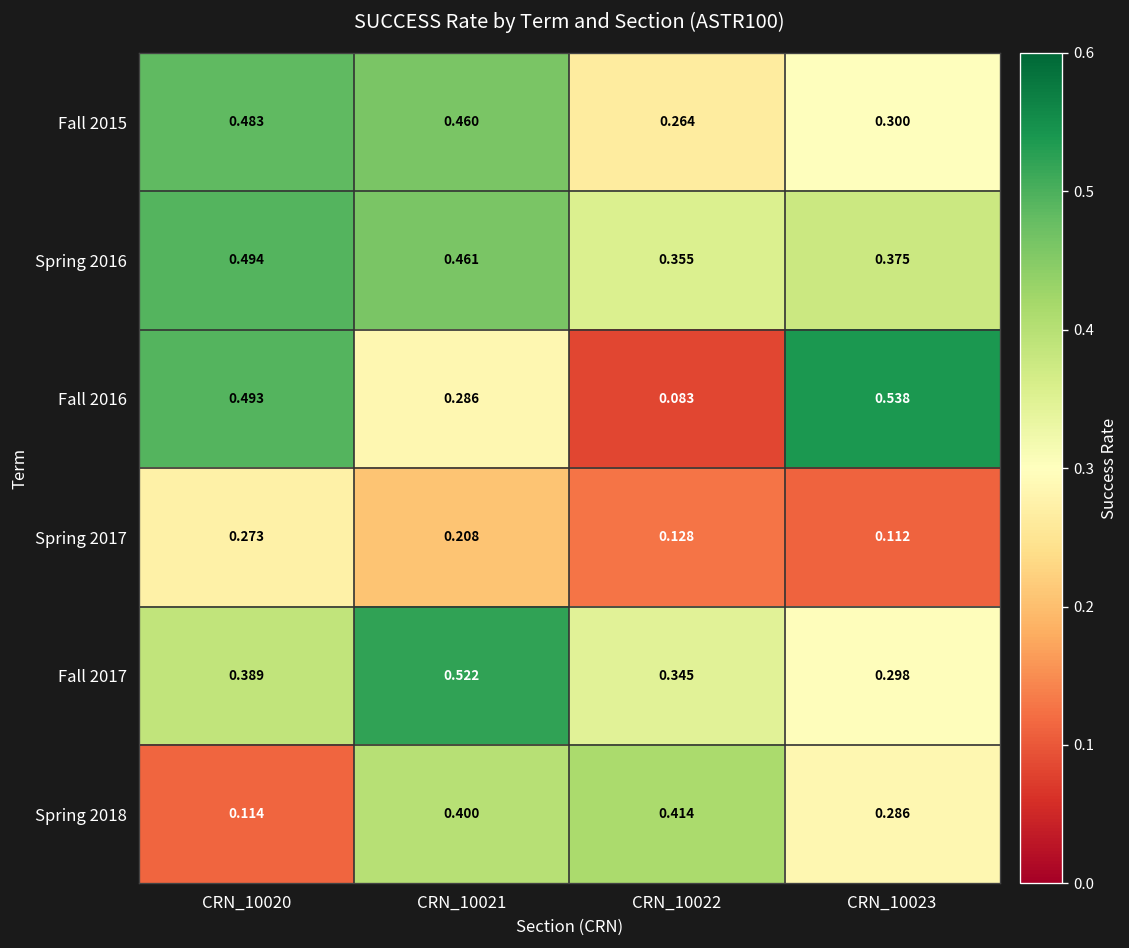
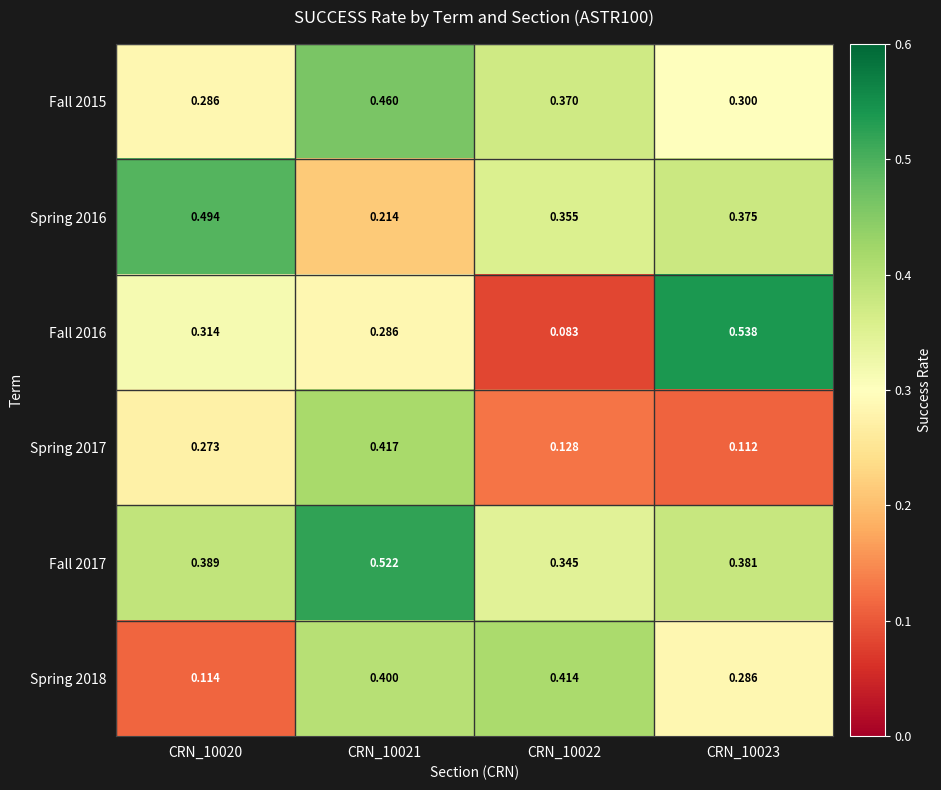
  {
    "Fall 2015": {
-     "CRN_10020": 0.483,
+     "CRN_10020": 0.286,
      "CRN_10021": 0.460,
-     "CRN_10022": 0.264,
+     "CRN_10022": 0.370,
      "CRN_10023": 0.300
    },
    "Spring 2016": {
      "CRN_10020": 0.494,
-     "CRN_10021": 0.461,
+     "CRN_10021": 0.214,
      "CRN_10022": 0.355,
      "CRN_10023": 0.375
    },
    "Fall 2016": {
-     "CRN_10020": 0.493,
+     "CRN_10020": 0.314,
      "CRN_10021": 0.286,
      "CRN_10022": 0.083,
      "CRN_10023": 0.538
    },
    "Spring 2017": {
      "CRN_10020": 0.273,
-     "CRN_10021": 0.208,
+     "CRN_10021": 0.417,
      "CRN_10022": 0.128,
      "CRN_10023": 0.112
    },
    "Fall 2017": {
      "CRN_10020": 0.389,
      "CRN_10021": 0.522,
      "CRN_10022": 0.345,
-     "CRN_10023": 0.298
+     "CRN_10023": 0.381
    },
    "Spring 2018": {
      "CRN_10020": 0.114,
      "CRN_10021": 0.400,
      "CRN_10022": 0.414,
      "CRN_10023": 0.286
    }
  }
